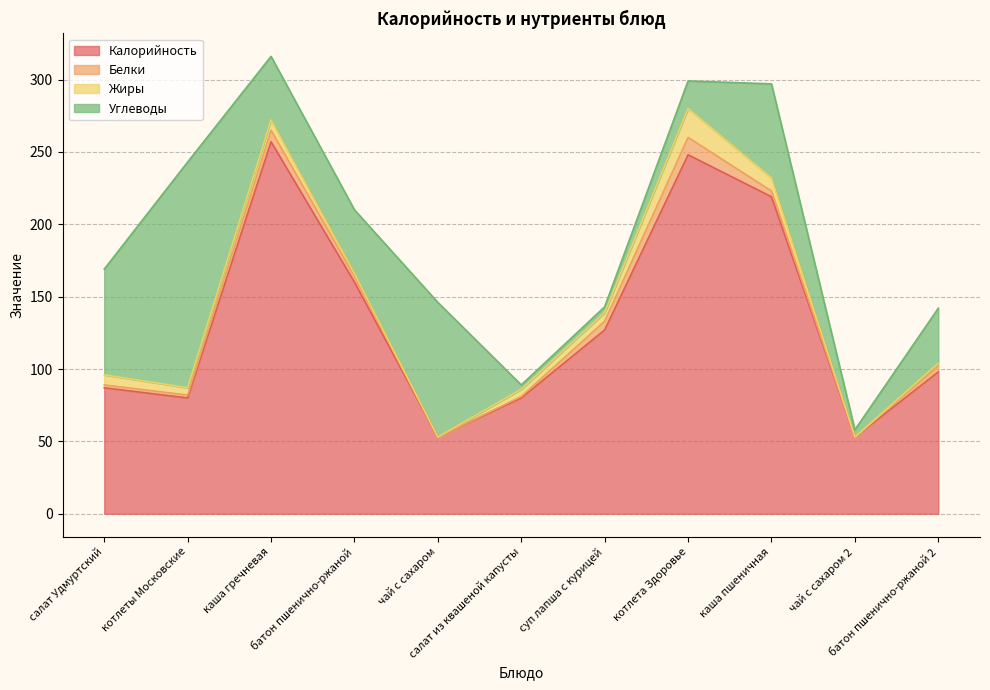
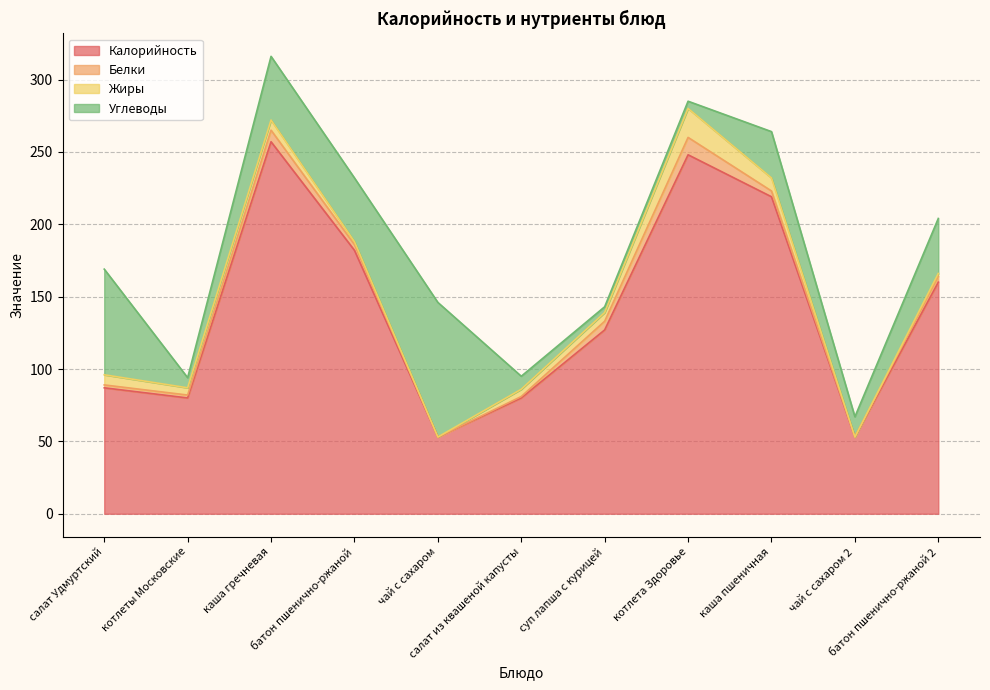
  {
    "Калорийность": {
      "салат Удмуртский": 87,
      "котлеты Московские": 80,
      "каша гречневая": 257,
-     "батон пшенично-ржаной": 160,
+     "батон пшенично-ржаной": 182,
      "суп лапша с курицей": 127,
      "котлета Здоровье": 248,
      "каша пшеничная": 219,
-     "батон пшенично-ржаной 2": 98
+     "батон пшенично-ржаной 2": 160
    },
    "Углеводы": {
      "салат Удмуртский": 73,
-     "котлеты Московские": 156,
+     "котлеты Московские": 7,
      "каша гречневая": 44,
      "батон пшенично-ржаной": 44,
      "чай с сахаром": 93,
-     "салат из квашеной капусты": 3,
+     "салат из квашеной капусты": 9,
      "суп лапша с курицей": 4,
-     "котлета Здоровье": 19,
-     "каша пшеничная": 65,
-     "чай с сахаром 2": 5,
+     "котлета Здоровье": 5,
+     "каша пшеничная": 32,
+     "чай с сахаром 2": 14,
      "батон пшенично-ржаной 2": 38
    }
  }
